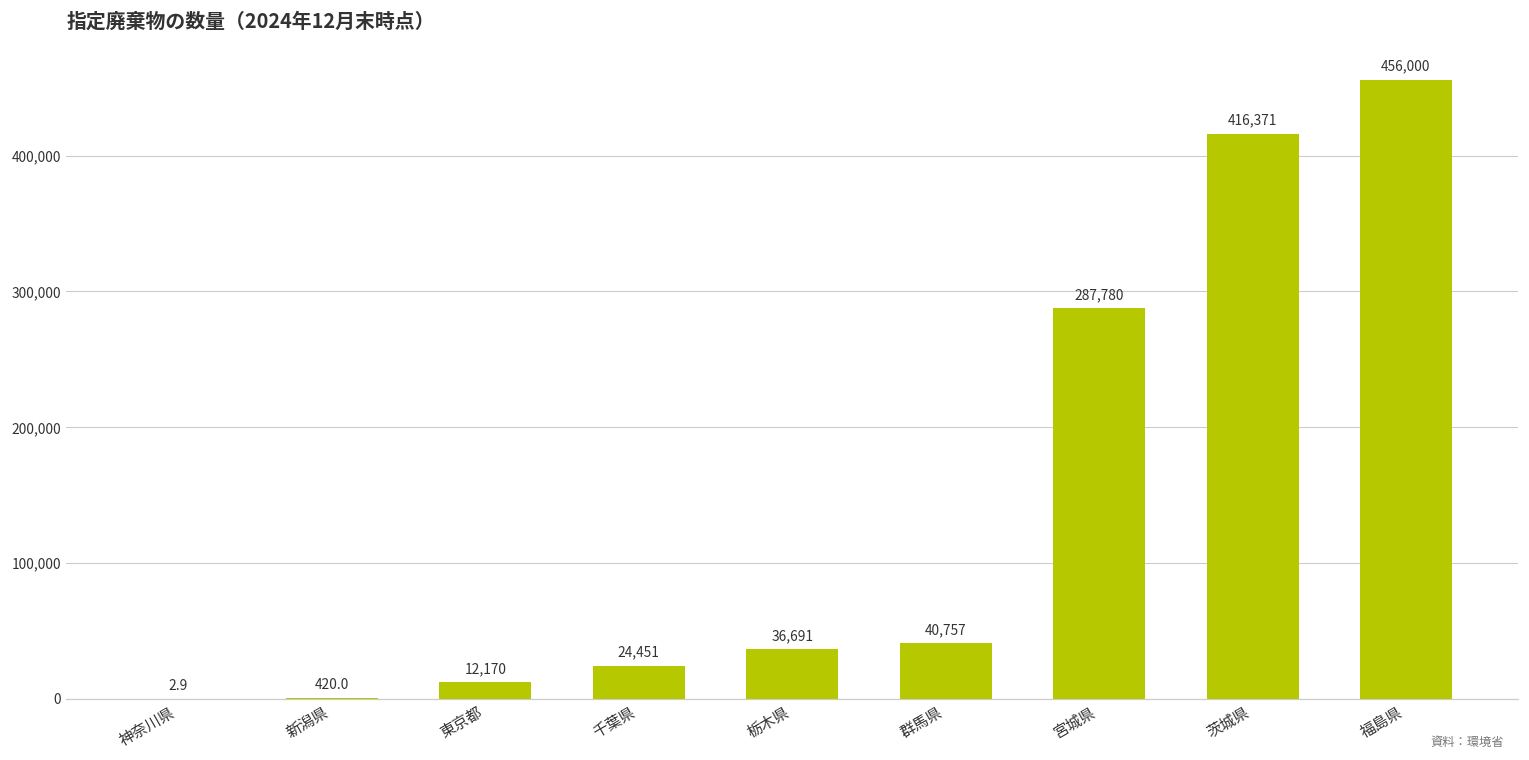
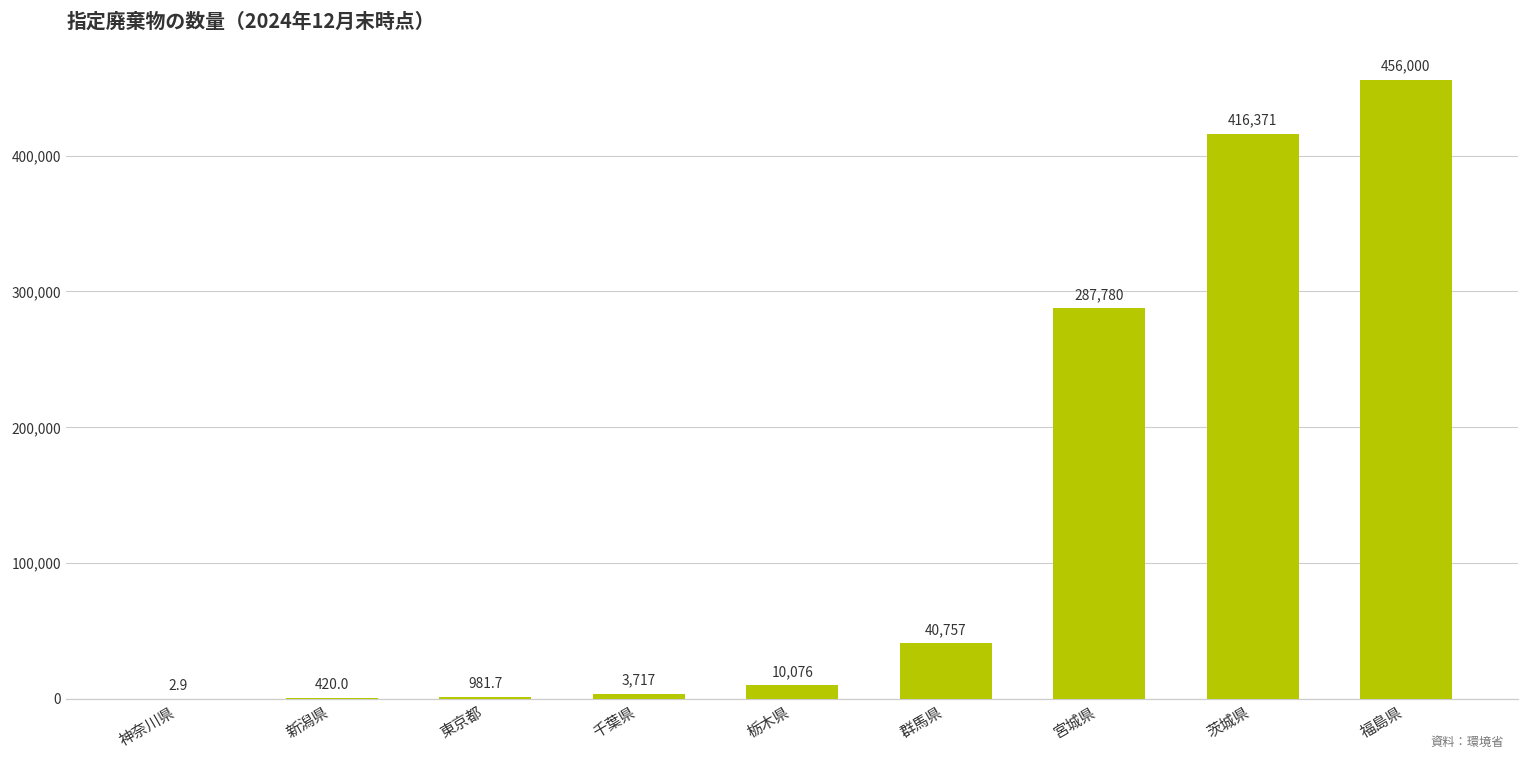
  {
    "神奈川県": "2.9",
    "新潟県": "420.0",
-   "東京都": "12,170",
-   "千葉県": "24,451",
-   "栃木県": "36,691",
+   "東京都": "981.7",
+   "千葉県": "3,717",
+   "栃木県": "10,076",
    "群馬県": "40,757",
    "宮城県": "287,780",
    "茨城県": "416,371",
    "福島県": "456,000"
  }
